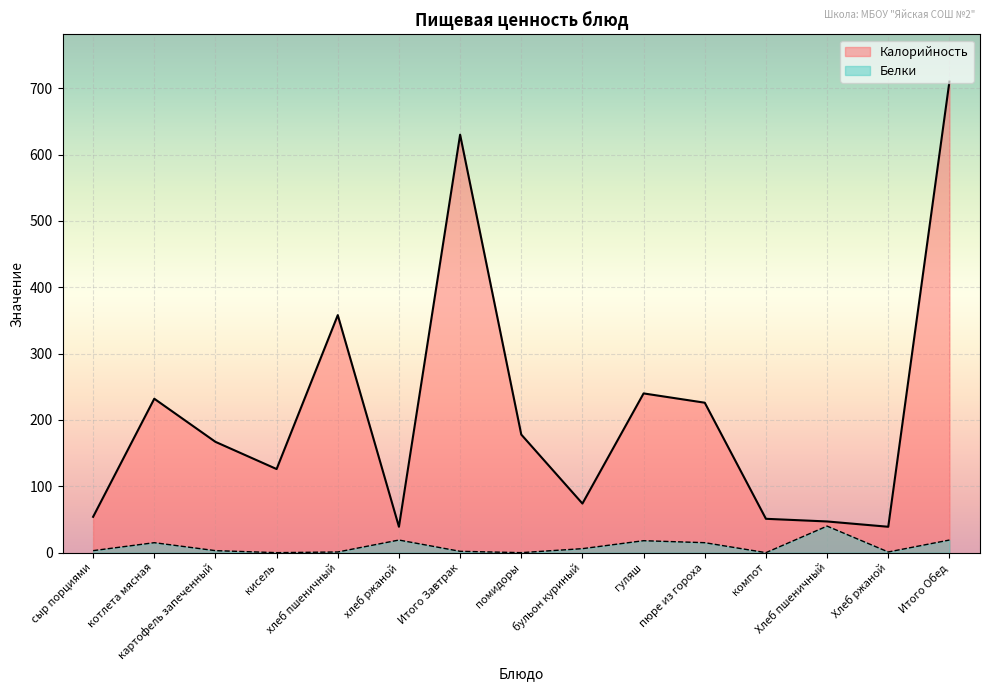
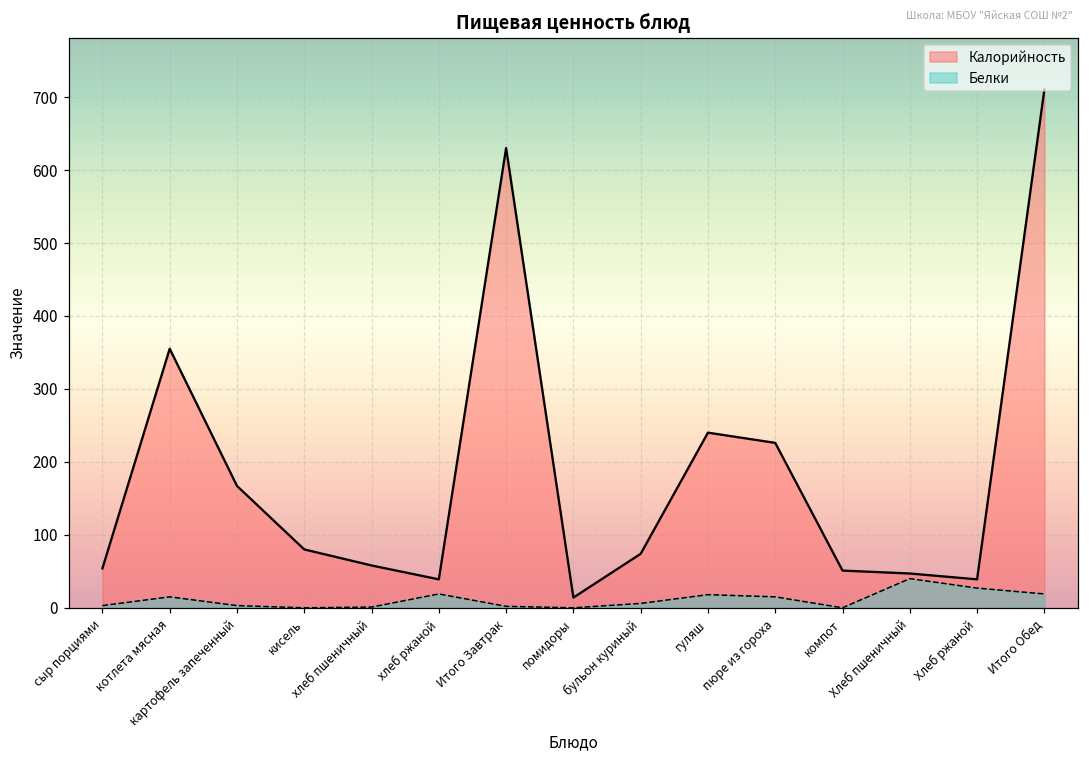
  {
    "Калорийность": {
      "сыр порциями": 50,
-     "котлета мясная": 230,
+     "котлета мясная": 360,
      "картофель запеченный": 170,
-     "кисель": 130,
-     "хлеб пшеничный": 360,
+     "кисель": 80,
+     "хлеб пшеничный": 60,
      "хлеб ржаной": 40,
      "Итого Завтрак": 630,
-     "помидоры": 180,
+     "помидоры": 10,
      "бульон куриный": 70,
      "гуляш": 240,
      "пюре из гороха": 230,
      "компот": 50,
      "Хлеб пшеничный": 50,
      "Хлеб ржаной": 40
    },
    "Белки": {
      "сыр порциями": 0,
      "котлета мясная": 20,
      "картофель запеченный": 0,
      "кисель": 0,
      "хлеб пшеничный": 0,
      "хлеб ржаной": 20,
      "Итого Завтрак": 0,
      "помидоры": 0,
      "бульон куриный": 10,
      "гуляш": 20,
      "пюре из гороха": 20,
      "компот": 0,
      "Хлеб пшеничный": 40,
-     "Хлеб ржаной": 0,
+     "Хлеб ржаной": 30,
      "Итого Обед": 20
    }
  }
